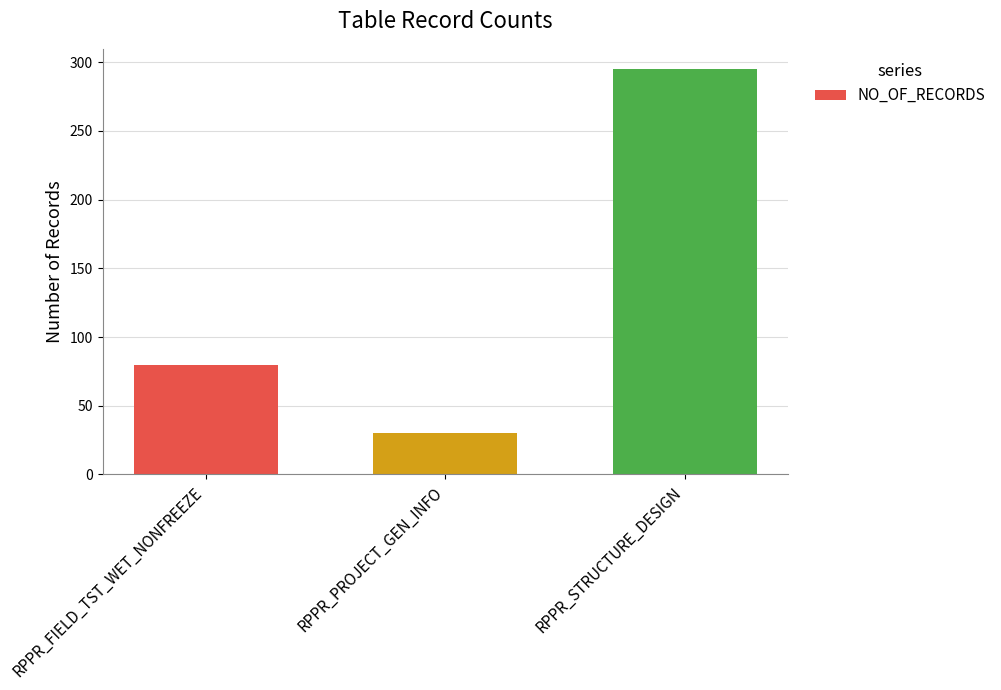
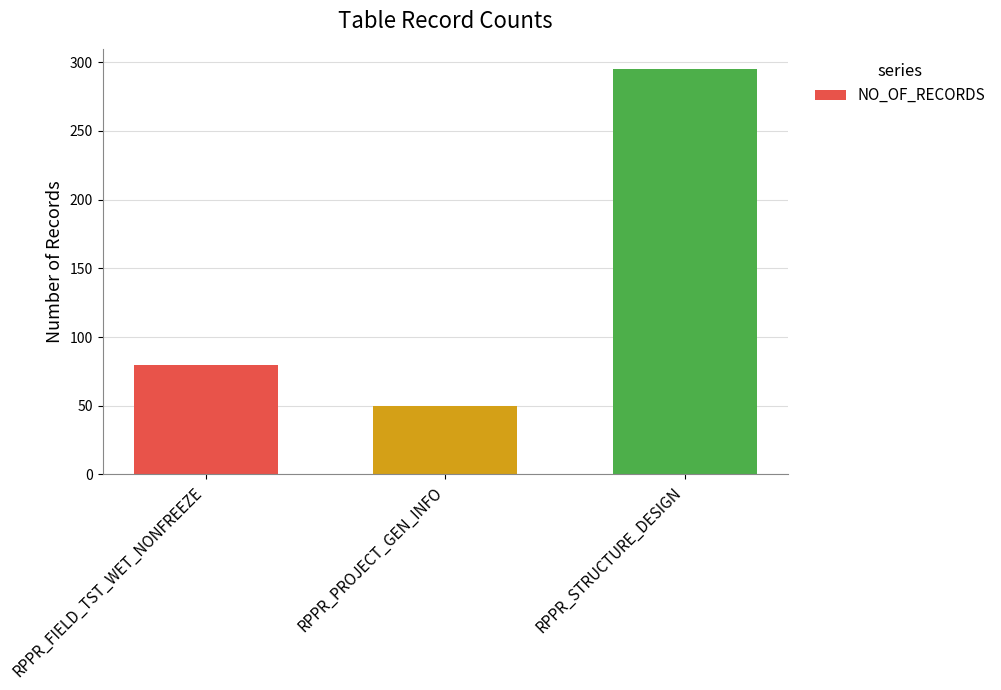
  {
    "RPPR_FIELD_TST_WET_NONFREEZE": 80,
-   "RPPR_PROJECT_GEN_INFO": 30,
+   "RPPR_PROJECT_GEN_INFO": 50,
    "RPPR_STRUCTURE_DESIGN": 295
  }
